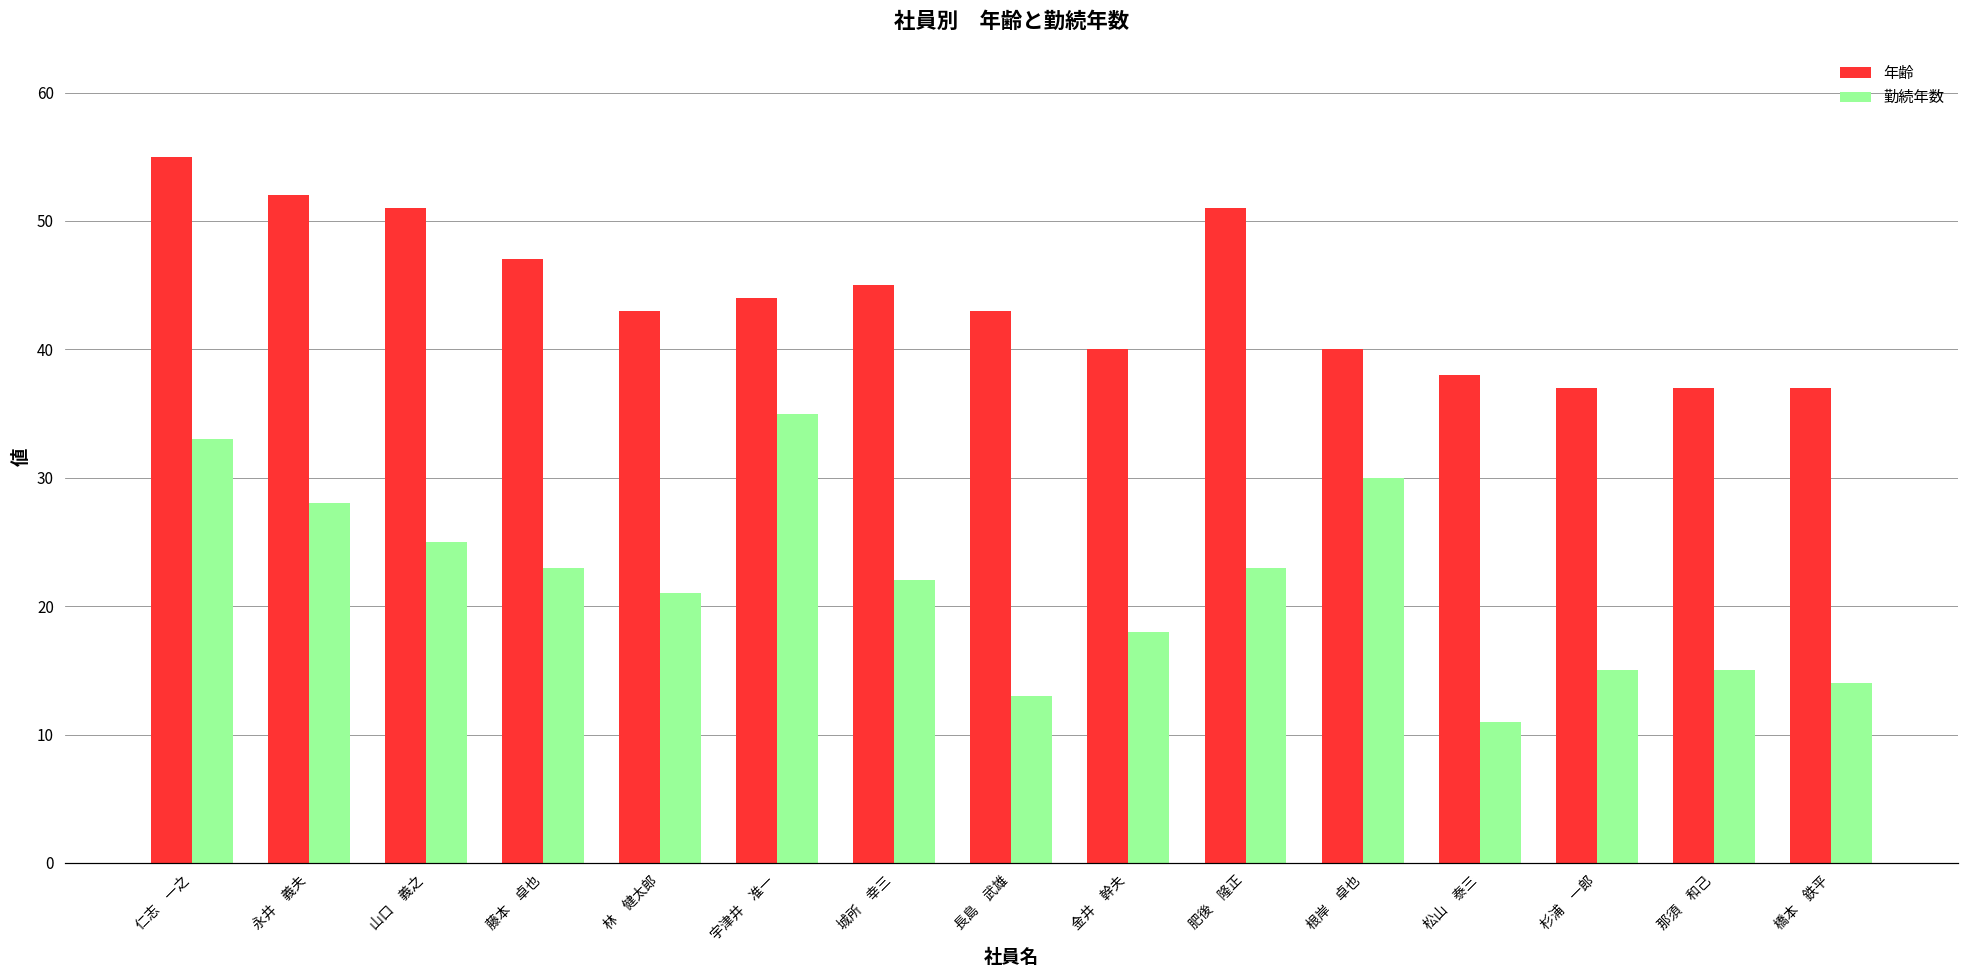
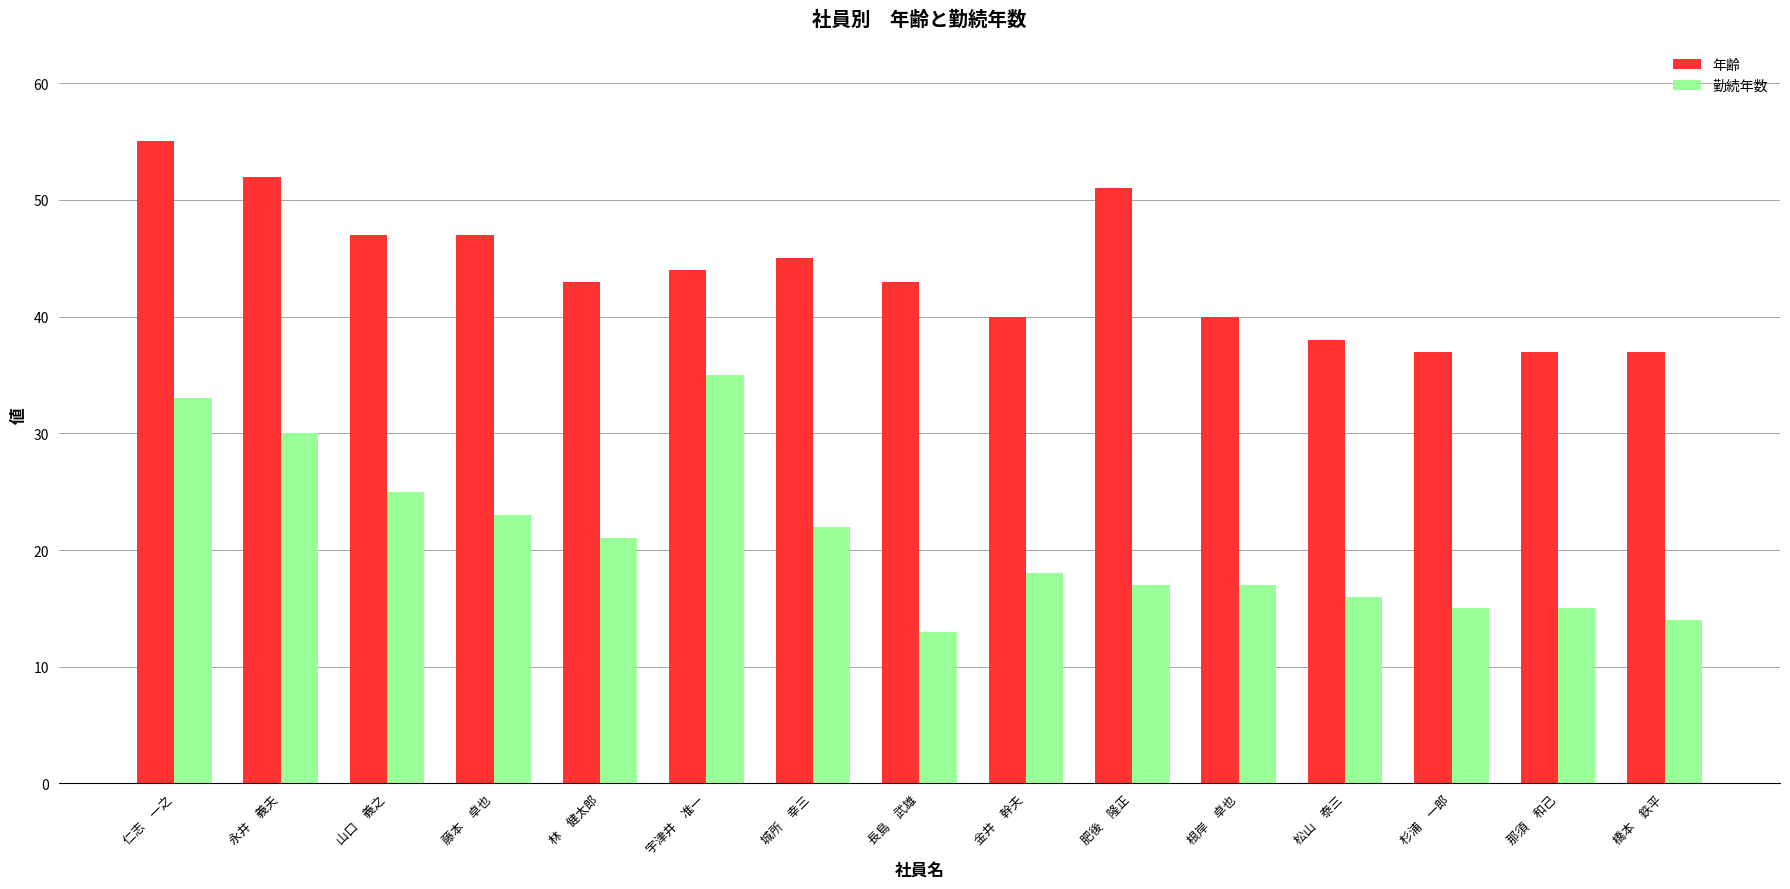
  {
    "年齢": {
      "仁志 一之": 55,
      "永井 義夫": 52,
-     "山口 義之": 51,
+     "山口 義之": 47,
      "藤本 卓也": 47,
      "林 健太郎": 43,
      "宇津井 准一": 44,
      "城所 幸三": 45,
      "長島 武雄": 43,
      "金井 幹夫": 40,
      "肥後 隆正": 51,
      "根岸 卓也": 40,
      "松山 泰三": 38,
      "杉浦 一郎": 37,
      "那須 和己": 37,
      "橋本 鉄平": 37
    },
    "勤続年数": {
      "仁志 一之": 33,
-     "永井 義夫": 28,
+     "永井 義夫": 30,
      "山口 義之": 25,
      "藤本 卓也": 23,
      "林 健太郎": 21,
      "宇津井 准一": 35,
      "城所 幸三": 22,
      "長島 武雄": 13,
      "金井 幹夫": 18,
-     "肥後 隆正": 23,
-     "根岸 卓也": 30,
-     "松山 泰三": 11,
+     "肥後 隆正": 17,
+     "根岸 卓也": 17,
+     "松山 泰三": 16,
      "杉浦 一郎": 15,
      "那須 和己": 15,
      "橋本 鉄平": 14
    }
  }
